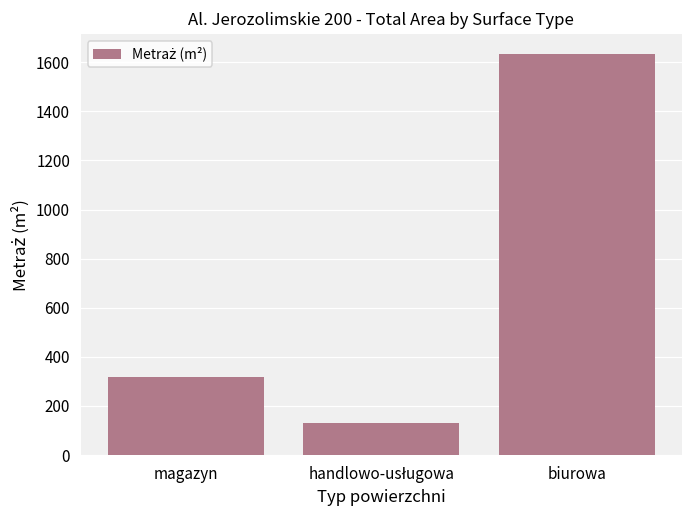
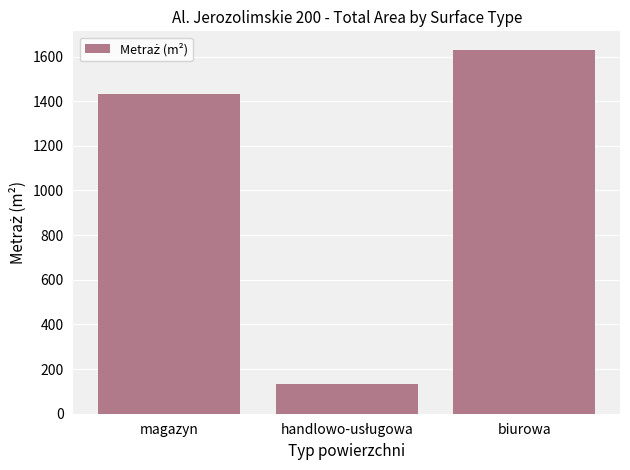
  {
-   "magazyn": 320,
+   "magazyn": 1430,
    "handlowo-usługowa": 130,
    "biurowa": 1630
  }
